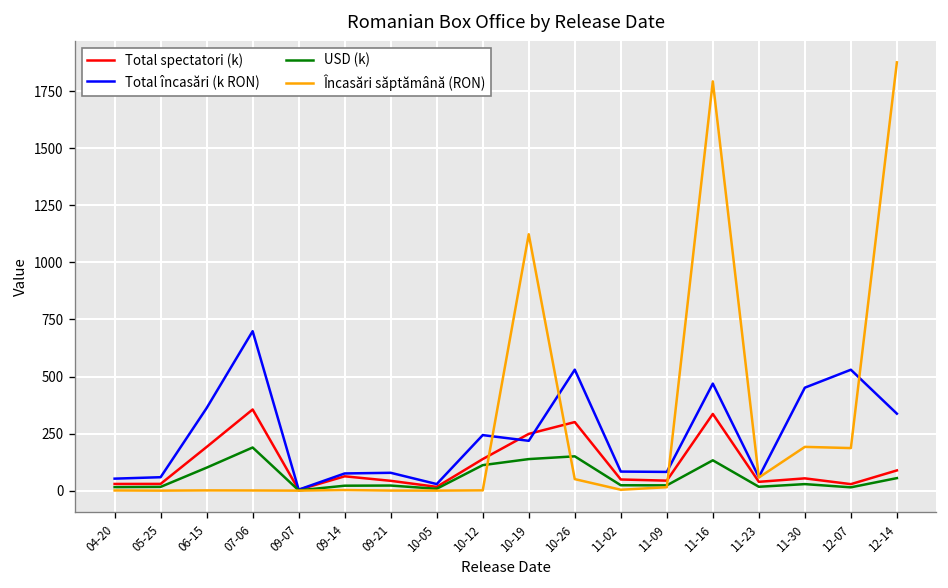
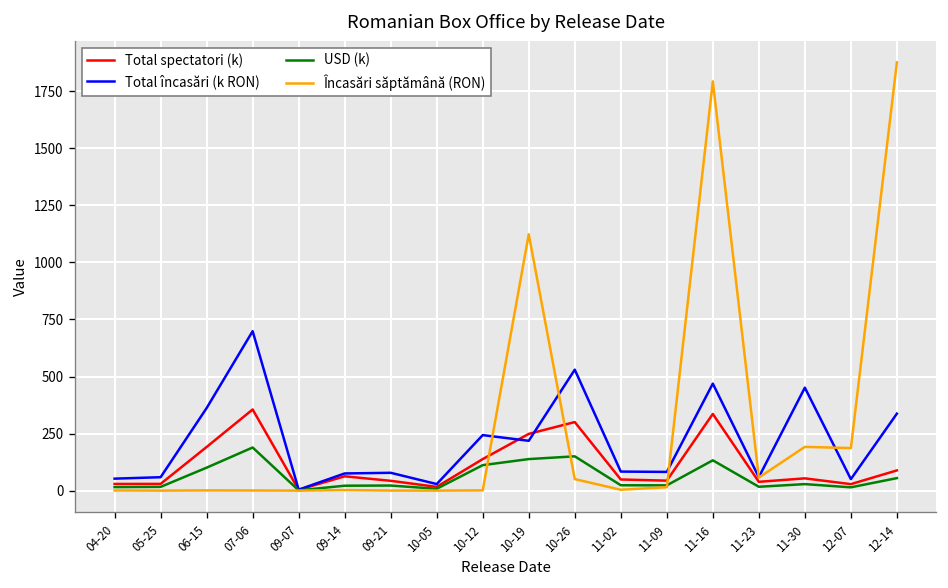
  {
    "Total spectatori (k)": {
      "04-20": 30,
      "06-15": 190,
      "07-06": 360,
      "09-21": 40,
      "10-12": 140,
      "10-19": 250,
      "10-26": 300,
      "11-02": 50,
      "11-09": 40,
      "11-16": 340,
      "11-23": 40,
      "11-30": 50,
      "12-07": 30,
      "12-14": 90
    },
    "Total încasări (k RON)": {
      "04-20": 50,
      "05-25": 60,
      "06-15": 360,
      "07-06": 700,
      "09-21": 80,
      "10-12": 240,
      "10-19": 220,
      "10-26": 530,
      "11-02": 80,
      "11-09": 80,
      "11-16": 470,
      "11-30": 450,
-     "12-07": 530,
+     "12-07": 50,
      "12-14": 340
    },
    "USD (k)": {
      "04-20": 20,
      "06-15": 100,
      "07-06": 190,
      "09-14": 20,
      "09-21": 20,
      "10-12": 110,
      "10-19": 140,
      "10-26": 150,
      "11-02": 20,
      "11-16": 130,
      "11-23": 20,
      "11-30": 30,
      "12-07": 10,
      "12-14": 50
    },
    "Încasări săptămână (RON)": {
      "04-20": 0,
      "05-25": 0,
      "06-15": 0,
      "07-06": 0,
      "09-14": 0,
      "09-21": 0,
      "10-12": 0,
      "10-19": 1120,
      "10-26": 50,
      "11-02": 0,
      "11-16": 1790,
      "11-30": 190,
      "12-07": 190,
      "12-14": 1880
    }
  }
